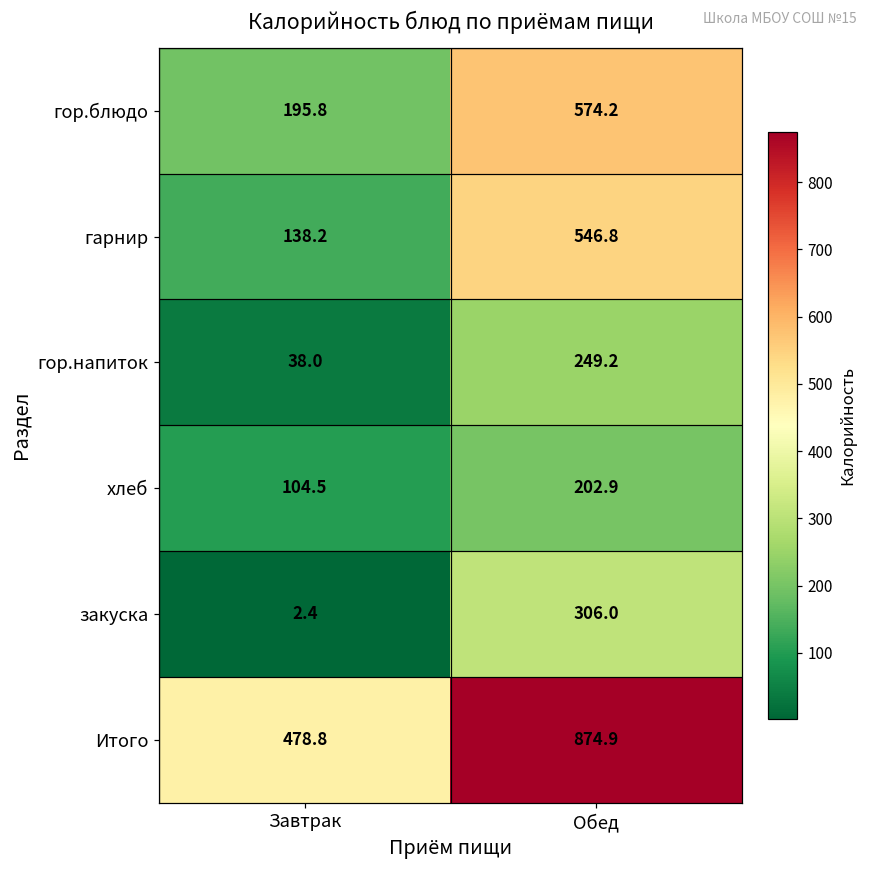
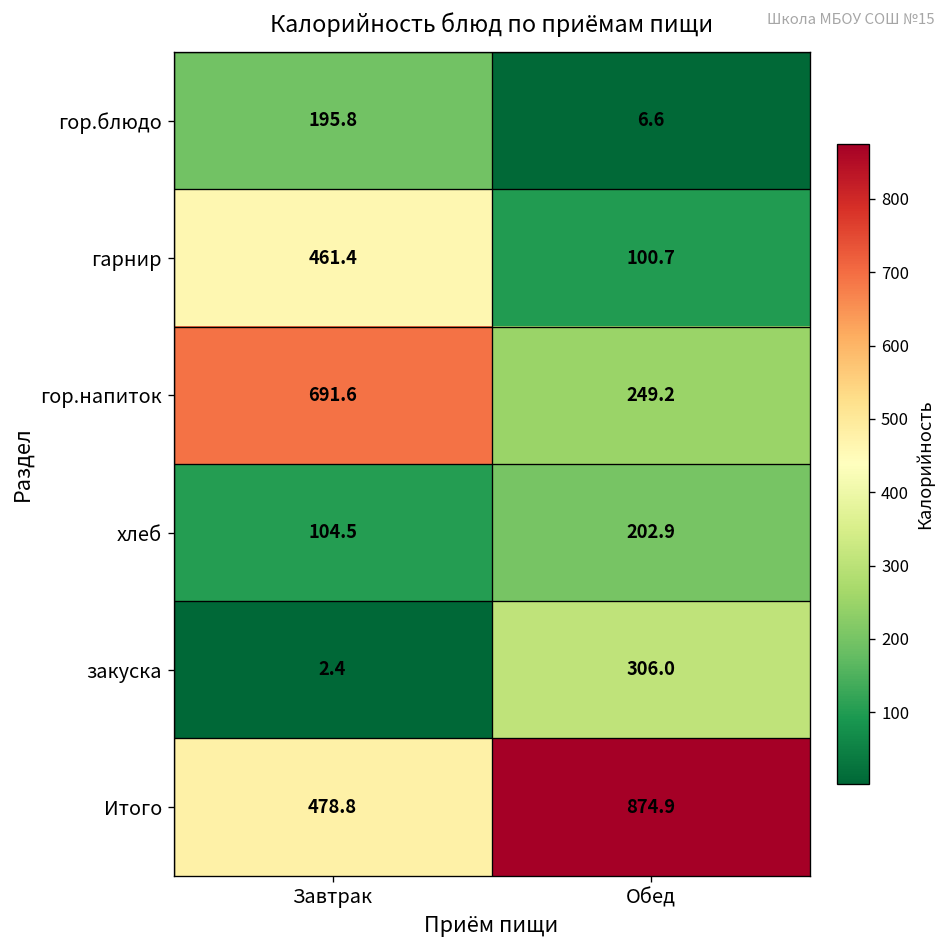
  {
    "гор.блюдо": {
      "Завтрак": 195.8,
-     "Обед": 574.2
+     "Обед": 6.6
    },
    "гарнир": {
-     "Завтрак": 138.2,
-     "Обед": 546.8
+     "Завтрак": 461.4,
+     "Обед": 100.7
    },
    "гор.напиток": {
-     "Завтрак": 38.0,
+     "Завтрак": 691.6,
      "Обед": 249.2
    },
    "хлеб": {
      "Завтрак": 104.5,
      "Обед": 202.9
    },
    "закуска": {
      "Завтрак": 2.4,
      "Обед": 306.0
    },
    "Итого": {
      "Завтрак": 478.8,
      "Обед": 874.9
    }
  }
